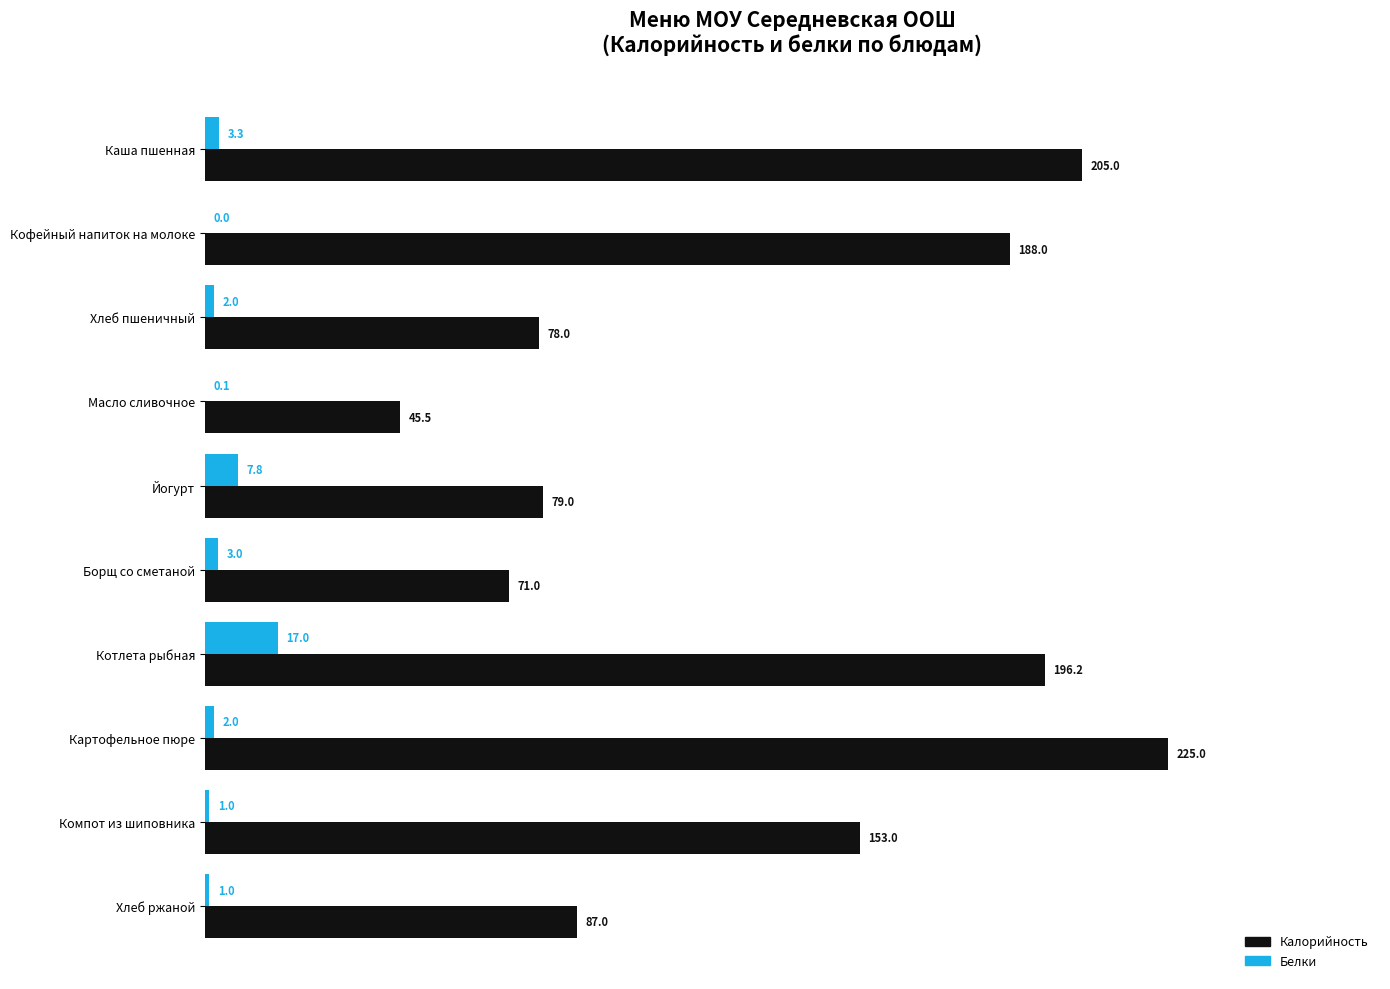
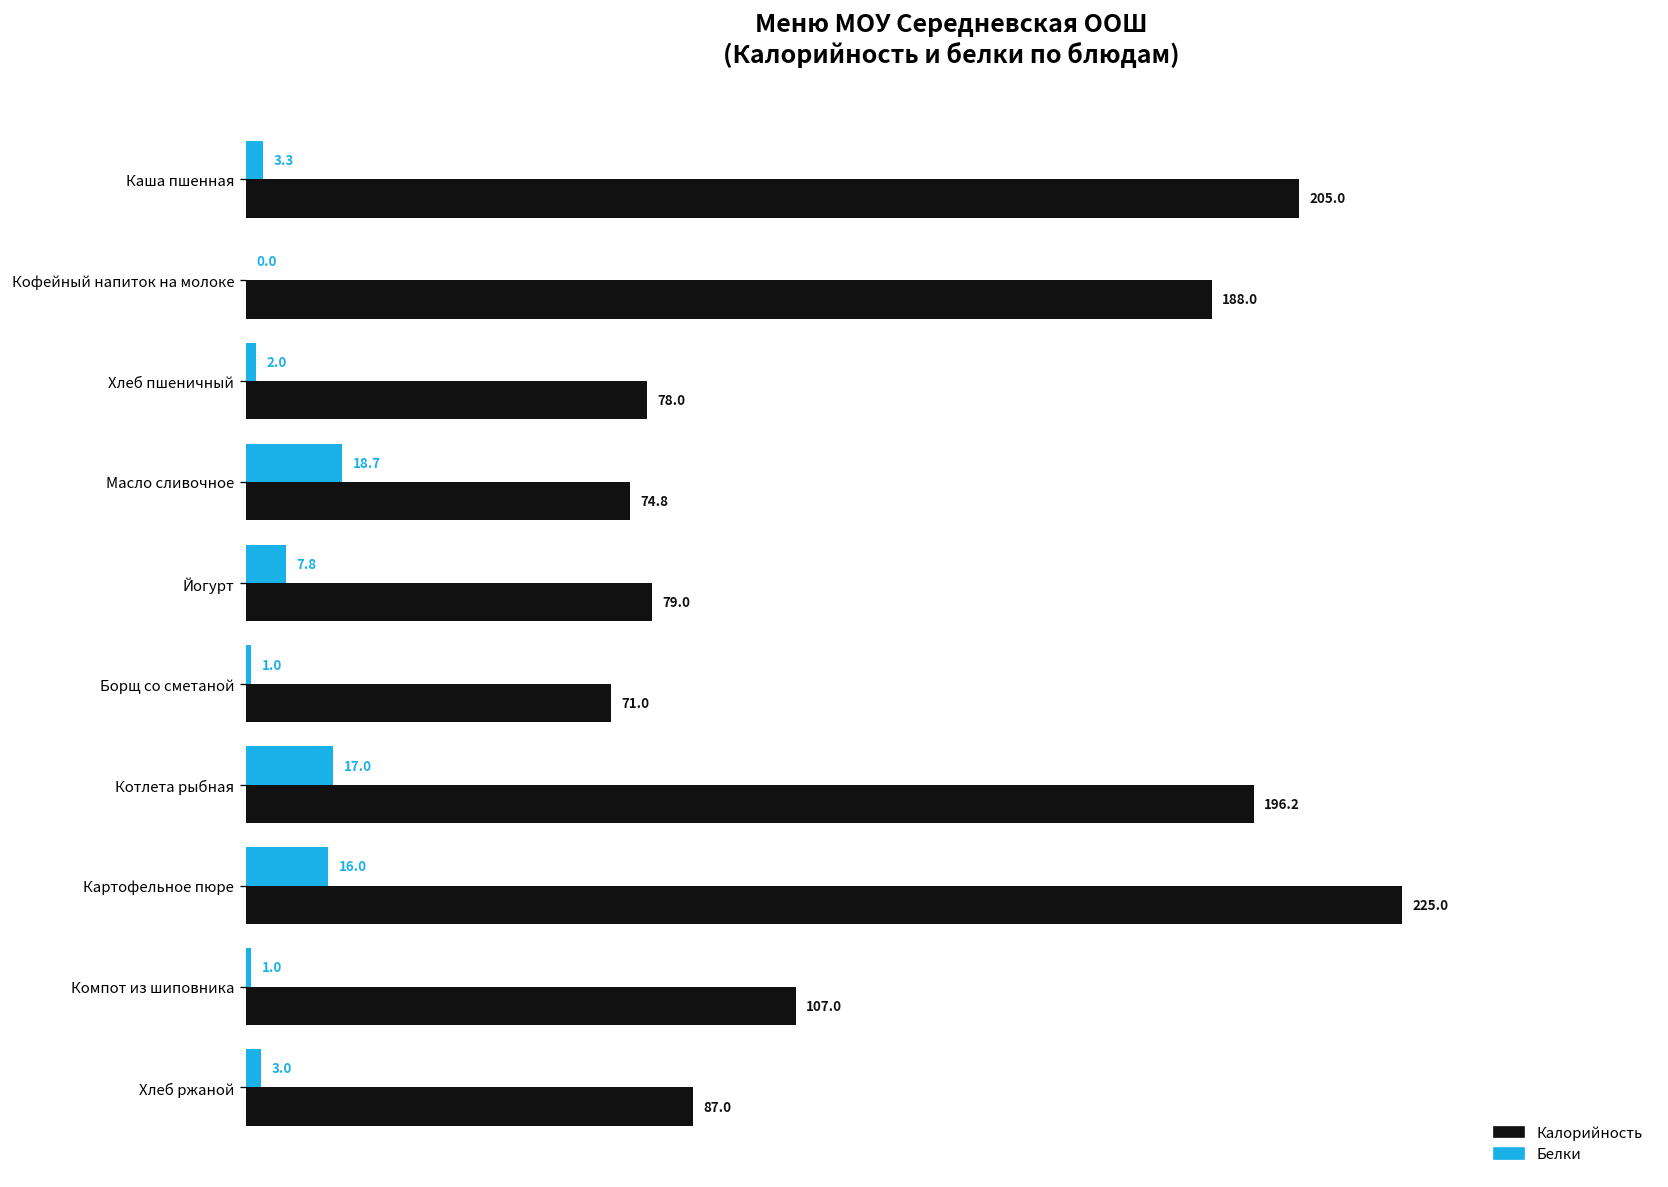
  {
    "Калорийность": {
      "Каша пшенная": 205.0,
      "Кофейный напиток на молоке": 188.0,
      "Хлеб пшеничный": 78.0,
-     "Масло сливочное": 45.5,
+     "Масло сливочное": 74.8,
      "Йогурт": 79.0,
      "Борщ со сметаной": 71.0,
      "Котлета рыбная": 196.2,
      "Картофельное пюре": 225.0,
-     "Компот из шиповника": 153.0,
+     "Компот из шиповника": 107.0,
      "Хлеб ржаной": 87.0
    },
    "Белки": {
      "Каша пшенная": 3.3,
      "Кофейный напиток на молоке": 0.0,
      "Хлеб пшеничный": 2.0,
-     "Масло сливочное": 0.1,
+     "Масло сливочное": 18.7,
      "Йогурт": 7.8,
-     "Борщ со сметаной": 3.0,
+     "Борщ со сметаной": 1.0,
      "Котлета рыбная": 17.0,
-     "Картофельное пюре": 2.0,
+     "Картофельное пюре": 16.0,
      "Компот из шиповника": 1.0,
-     "Хлеб ржаной": 1.0
+     "Хлеб ржаной": 3.0
    }
  }
